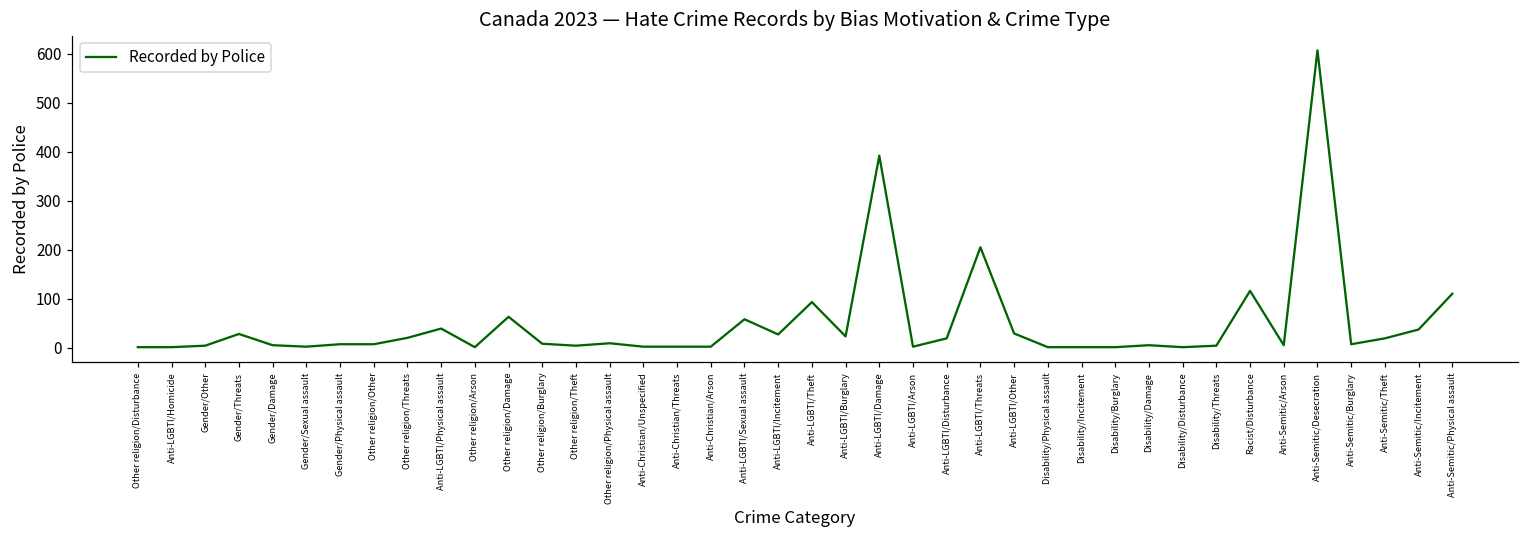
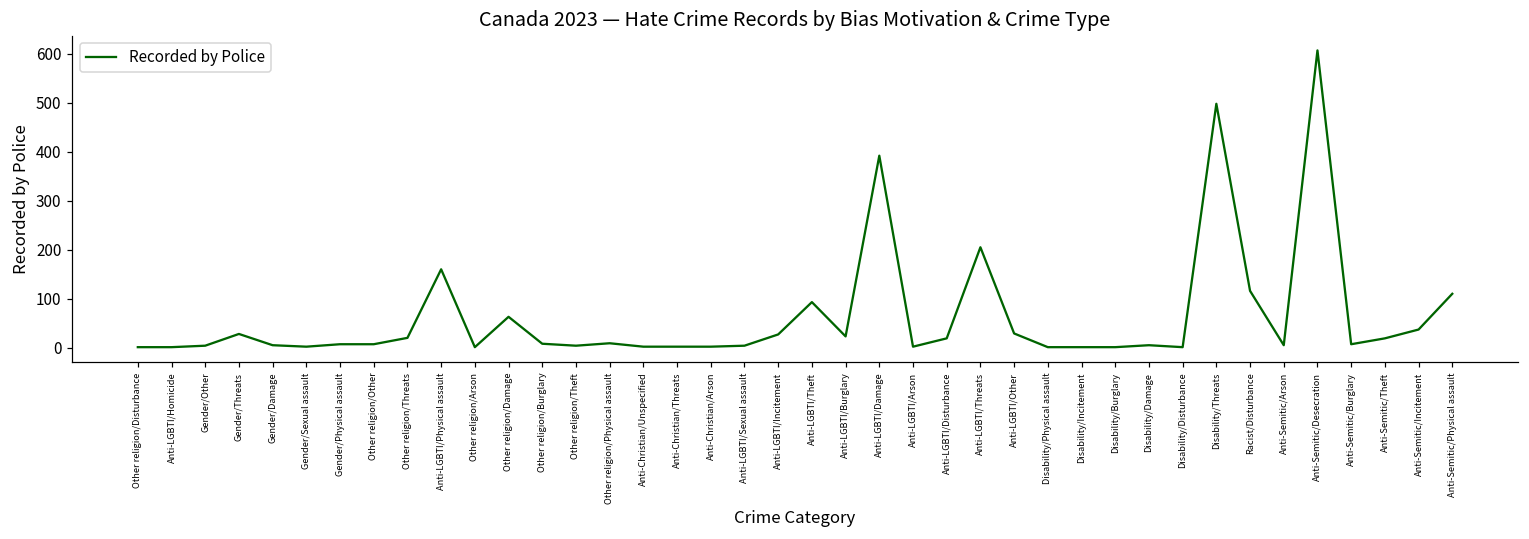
  {
    "Other religion/Disturbance": 0,
    "Anti-LGBTI/Homicide": 0,
    "Gender/Other": 0,
    "Gender/Threats": 30,
    "Gender/Damage": 10,
    "Gender/Sexual assault": 0,
    "Gender/Physical assault": 10,
    "Other religion/Other": 10,
    "Other religion/Threats": 20,
-   "Anti-LGBTI/Physical assault": 40,
+   "Anti-LGBTI/Physical assault": 160,
    "Other religion/Arson": 0,
    "Other religion/Damage": 60,
    "Other religion/Burglary": 10,
    "Other religion/Theft": 0,
    "Other religion/Physical assault": 10,
    "Anti-Christian/Unspecified": 0,
    "Anti-Christian/Threats": 0,
    "Anti-Christian/Arson": 0,
-   "Anti-LGBTI/Sexual assault": 60,
+   "Anti-LGBTI/Sexual assault": 0,
    "Anti-LGBTI/Incitement": 30,
    "Anti-LGBTI/Theft": 90,
    "Anti-LGBTI/Burglary": 20,
    "Anti-LGBTI/Damage": 390,
    "Anti-LGBTI/Arson": 0,
    "Anti-LGBTI/Disturbance": 20,
    "Anti-LGBTI/Threats": 210,
    "Anti-LGBTI/Other": 30,
    "Disability/Physical assault": 0,
    "Disability/Incitement": 0,
    "Disability/Burglary": 0,
    "Disability/Damage": 10,
    "Disability/Disturbance": 0,
-   "Disability/Threats": 0,
+   "Disability/Threats": 500,
    "Racist/Disturbance": 120,
    "Anti-Semitic/Arson": 10,
    "Anti-Semitic/Desecration": 610,
    "Anti-Semitic/Burglary": 10,
    "Anti-Semitic/Theft": 20,
    "Anti-Semitic/Incitement": 40,
    "Anti-Semitic/Physical assault": 110
  }
